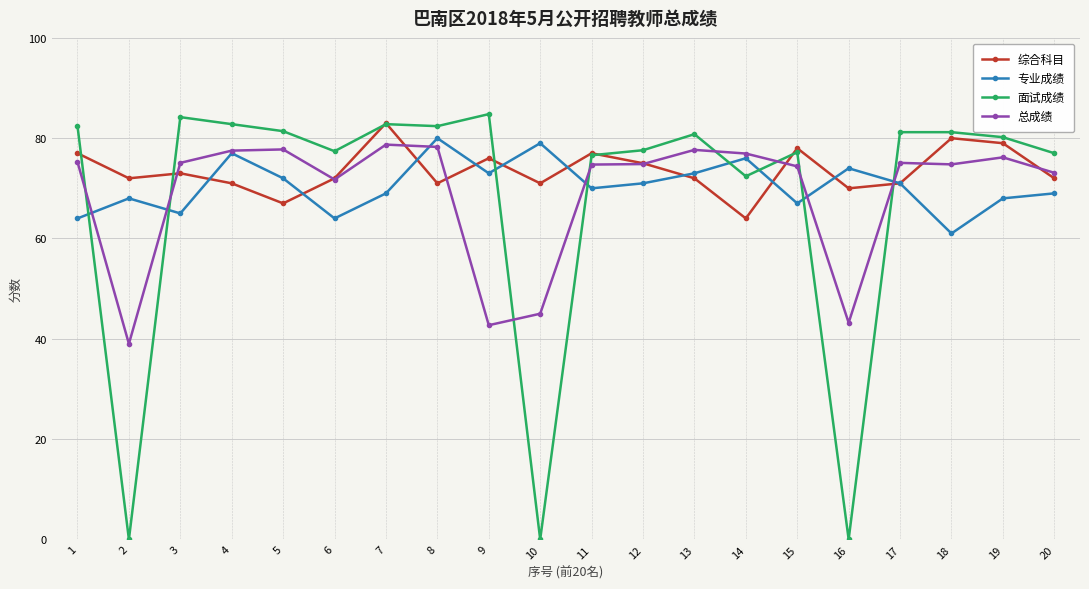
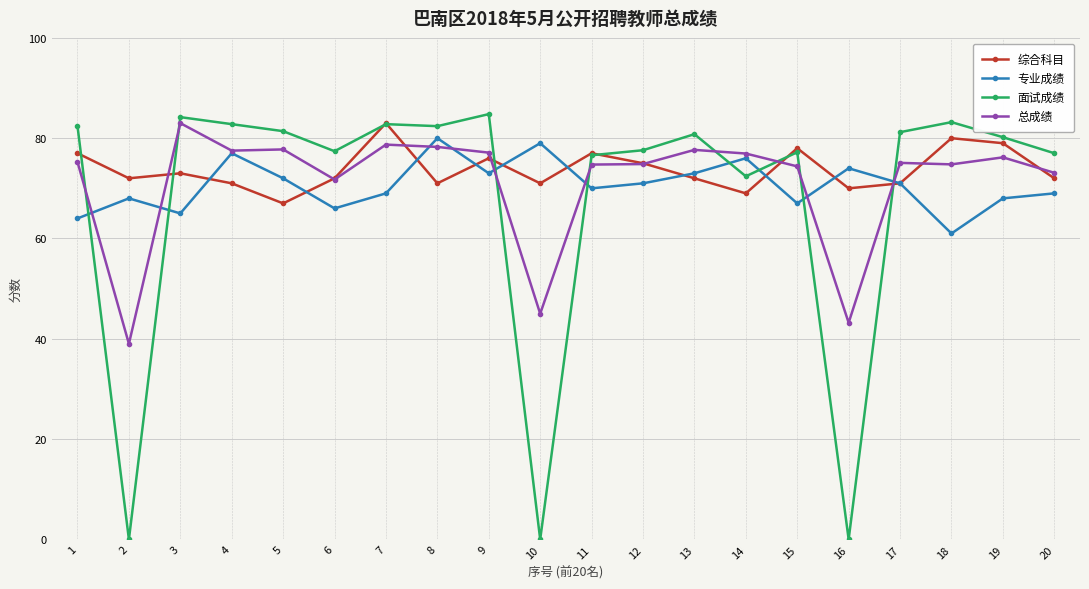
  {
    "综合科目": {
      "1": 77,
      "2": 72,
      "3": 73,
      "4": 71,
      "5": 67,
      "8": 71,
      "9": 76,
      "10": 71,
      "13": 72,
-     "14": 64,
+     "14": 69,
      "15": 78,
      "16": 70,
      "18": 80,
      "19": 79,
      "20": 72
    },
    "专业成绩": {
      "1": 64,
      "2": 68,
      "3": 65,
      "4": 77,
      "5": 72,
-     "6": 64,
+     "6": 66,
      "7": 69,
      "8": 80,
      "9": 73,
      "10": 79,
      "11": 70,
      "12": 71,
      "13": 73,
      "14": 76,
      "15": 67,
      "16": 74,
      "18": 61,
      "19": 68,
      "20": 69
    },
    "面试成绩": {
      "1": 82,
      "2": 0,
      "3": 84,
      "4": 83,
      "5": 81,
      "6": 77,
      "8": 82,
      "9": 85,
      "10": 0,
      "12": 78,
      "13": 81,
      "14": 72,
      "15": 77,
      "16": 0,
      "17": 81,
-     "18": 81,
+     "18": 83,
      "19": 80,
      "20": 77
    },
    "总成绩": {
      "1": 75,
      "2": 39,
-     "3": 75,
+     "3": 83,
      "4": 78,
      "5": 78,
      "7": 79,
      "8": 78,
-     "9": 43,
+     "9": 77,
      "10": 45,
      "11": 75,
      "13": 78,
      "14": 77,
      "15": 74,
      "16": 43,
      "17": 75,
      "18": 75,
      "19": 76,
      "20": 73
    }
  }
